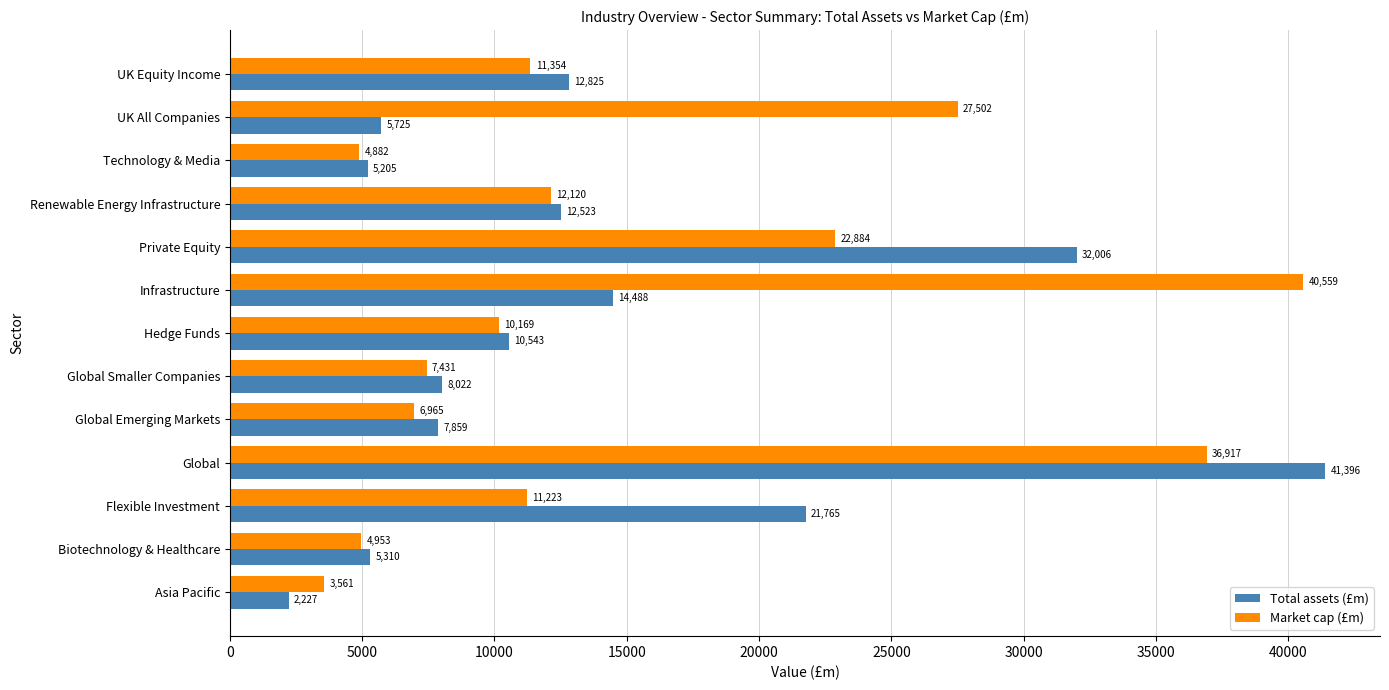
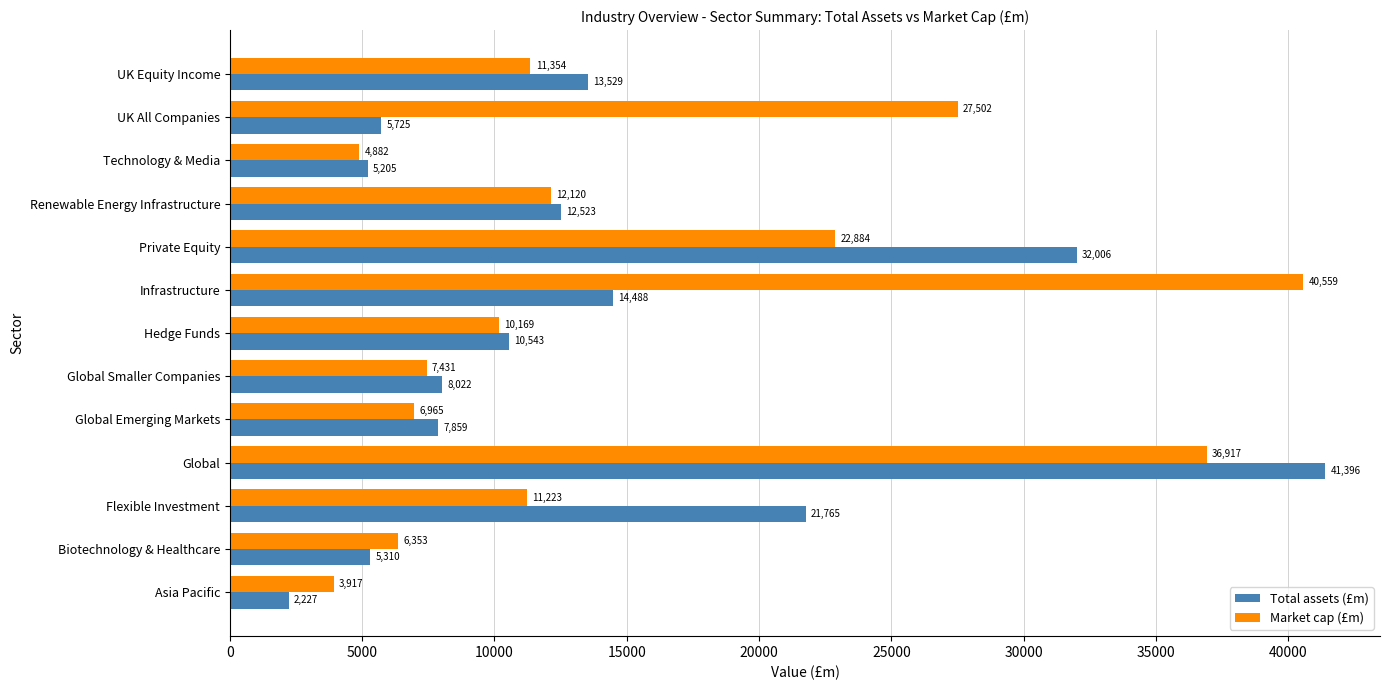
  {
    "Total assets (£m)": {
-     "UK Equity Income": "12,825",
+     "UK Equity Income": "13,529",
      "UK All Companies": "5,725",
      "Technology & Media": "5,205",
      "Renewable Energy Infrastructure": "12,523",
      "Private Equity": "32,006",
      "Infrastructure": "14,488",
      "Hedge Funds": "10,543",
      "Global Smaller Companies": "8,022",
      "Global Emerging Markets": "7,859",
      "Global": "41,396",
      "Flexible Investment": "21,765",
      "Biotechnology & Healthcare": "5,310",
      "Asia Pacific": "2,227"
    },
    "Market cap (£m)": {
      "UK Equity Income": "11,354",
      "UK All Companies": "27,502",
      "Technology & Media": "4,882",
      "Renewable Energy Infrastructure": "12,120",
      "Private Equity": "22,884",
      "Infrastructure": "40,559",
      "Hedge Funds": "10,169",
      "Global Smaller Companies": "7,431",
      "Global Emerging Markets": "6,965",
      "Global": "36,917",
      "Flexible Investment": "11,223",
-     "Biotechnology & Healthcare": "4,953",
-     "Asia Pacific": "3,561"
+     "Biotechnology & Healthcare": "6,353",
+     "Asia Pacific": "3,917"
    }
  }
